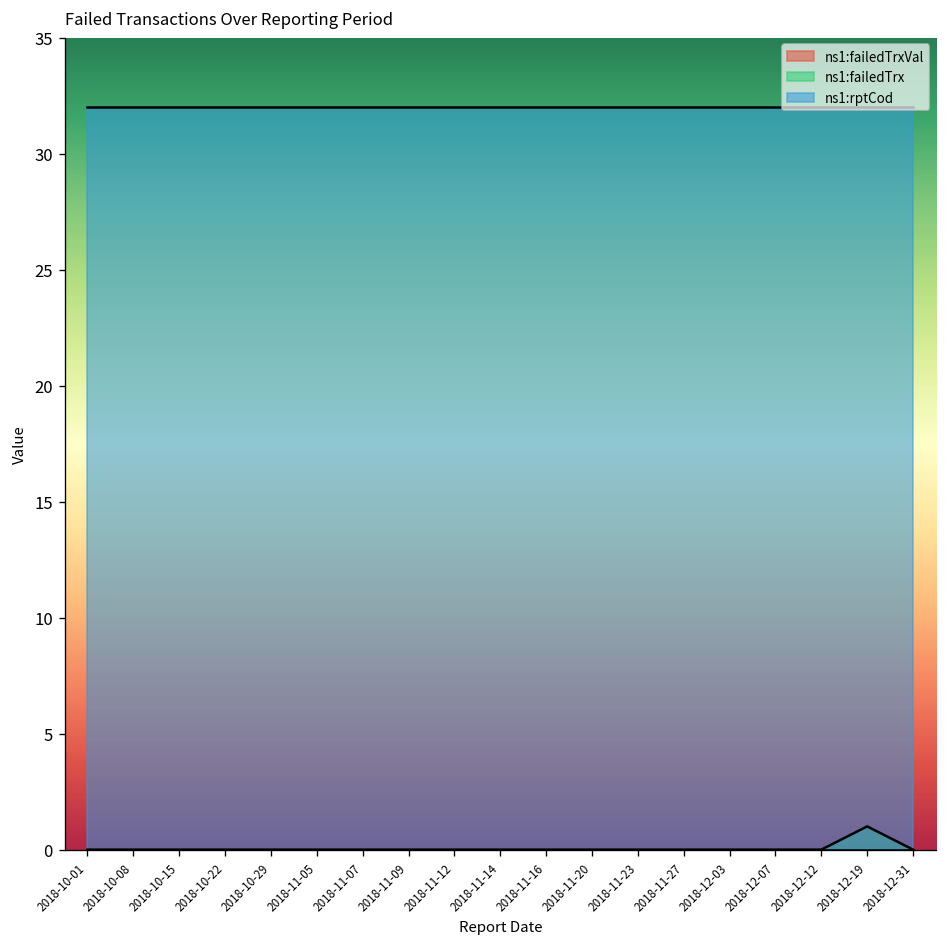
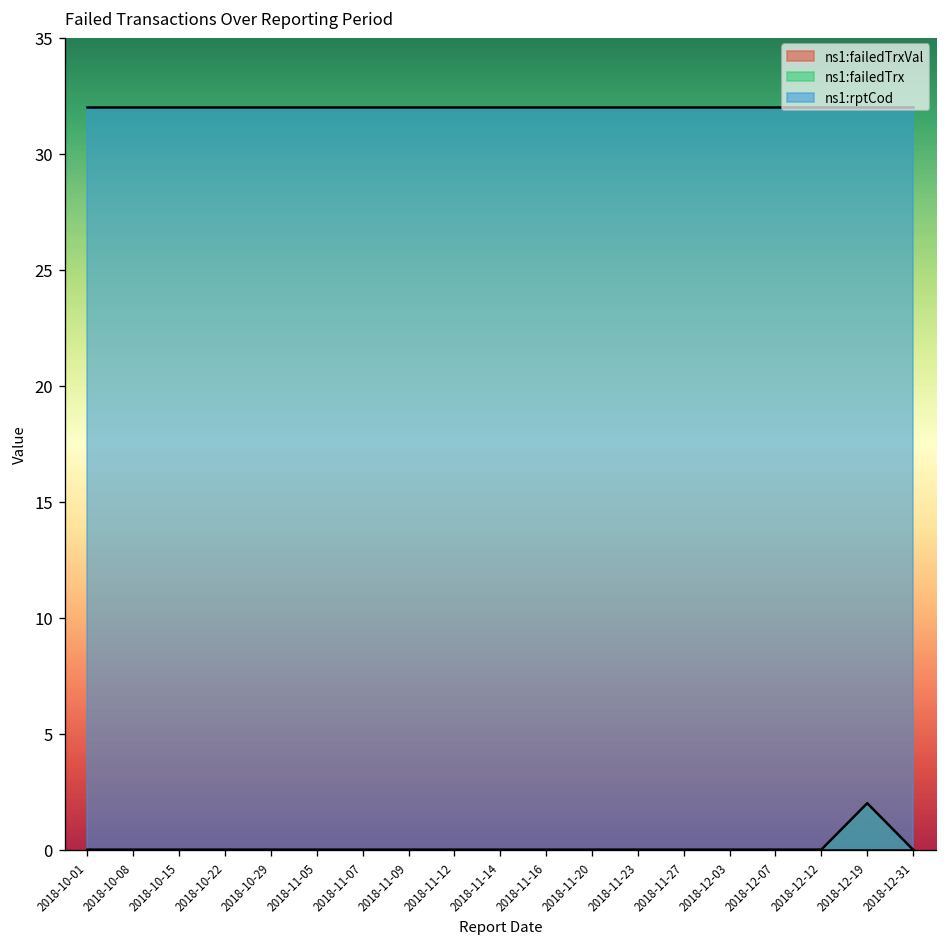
  {
    "ns1:failedTrxVal": {
      "2018-12-19": 0
    },
    "ns1:failedTrx": {
-     "2018-12-19": 1
+     "2018-12-19": 2
    },
    "ns1:rptCod": {
      "2018-10-01": 32,
      "2018-10-08": 32,
      "2018-10-15": 32,
      "2018-10-22": 32,
      "2018-10-29": 32,
      "2018-11-05": 32,
      "2018-11-07": 32,
      "2018-11-09": 32,
      "2018-11-12": 32,
      "2018-11-14": 32,
      "2018-11-16": 32,
      "2018-11-20": 32,
      "2018-11-23": 32,
      "2018-11-27": 32,
      "2018-12-03": 32,
      "2018-12-07": 32,
      "2018-12-12": 32,
      "2018-12-19": 32,
      "2018-12-31": 32
    }
  }
